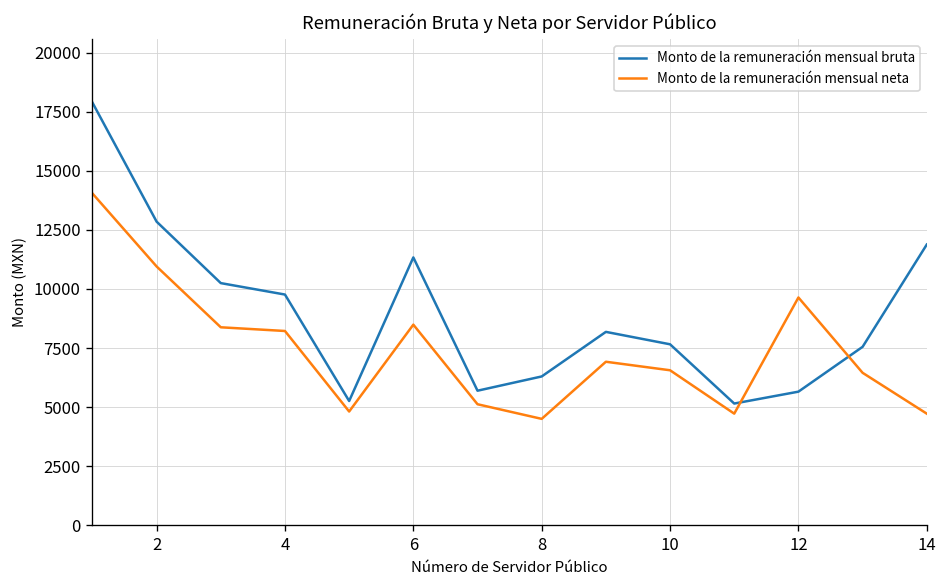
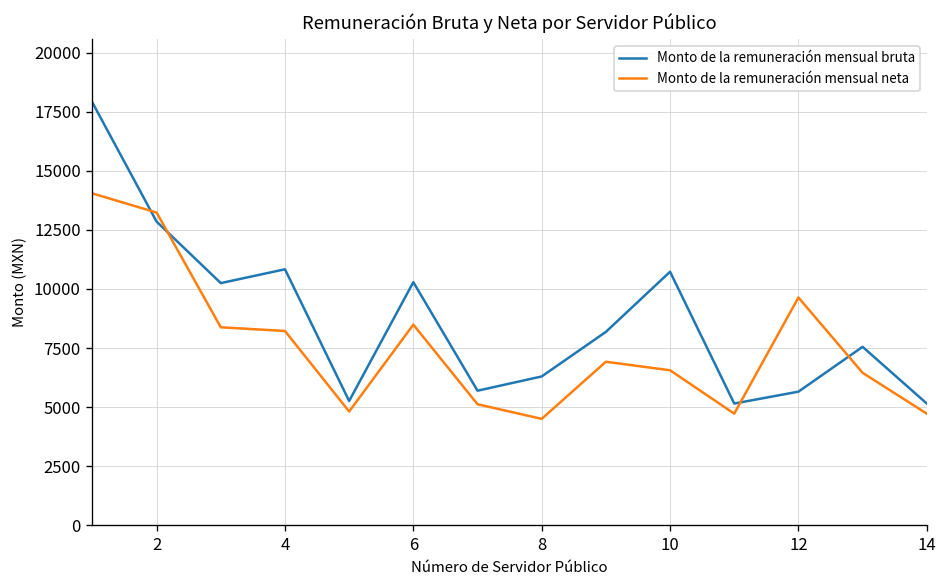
  {
    "Monto de la remuneración mensual bruta": {
      "2": 12800,
-     "4": 9800,
-     "6": 11300,
+     "4": 10800,
+     "6": 10300,
      "8": 6300,
-     "10": 7700,
+     "10": 10700,
      "12": 5700,
-     "14": 11900
+     "14": 5200
    },
    "Monto de la remuneración mensual neta": {
-     "2": 11000,
+     "2": 13200,
      "4": 8200,
      "6": 8500,
      "8": 4500,
      "10": 6600,
      "12": 9600,
      "14": 4700
    }
  }
